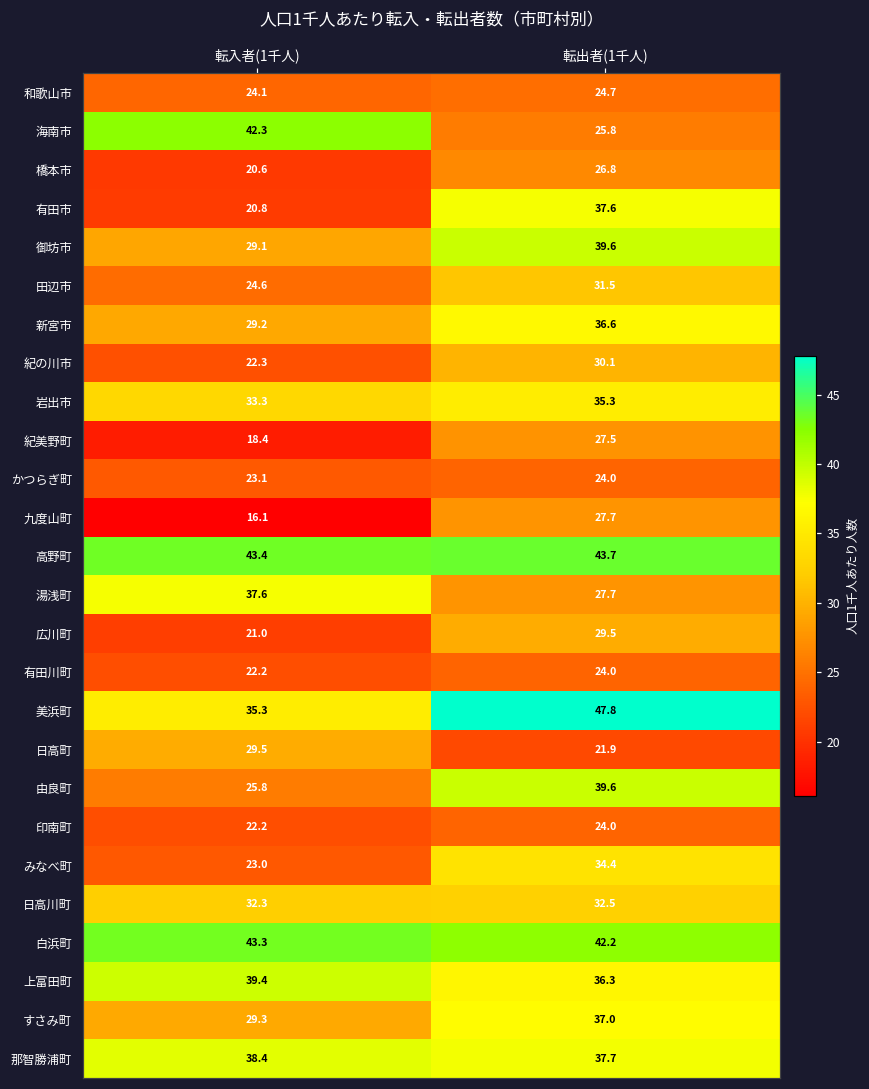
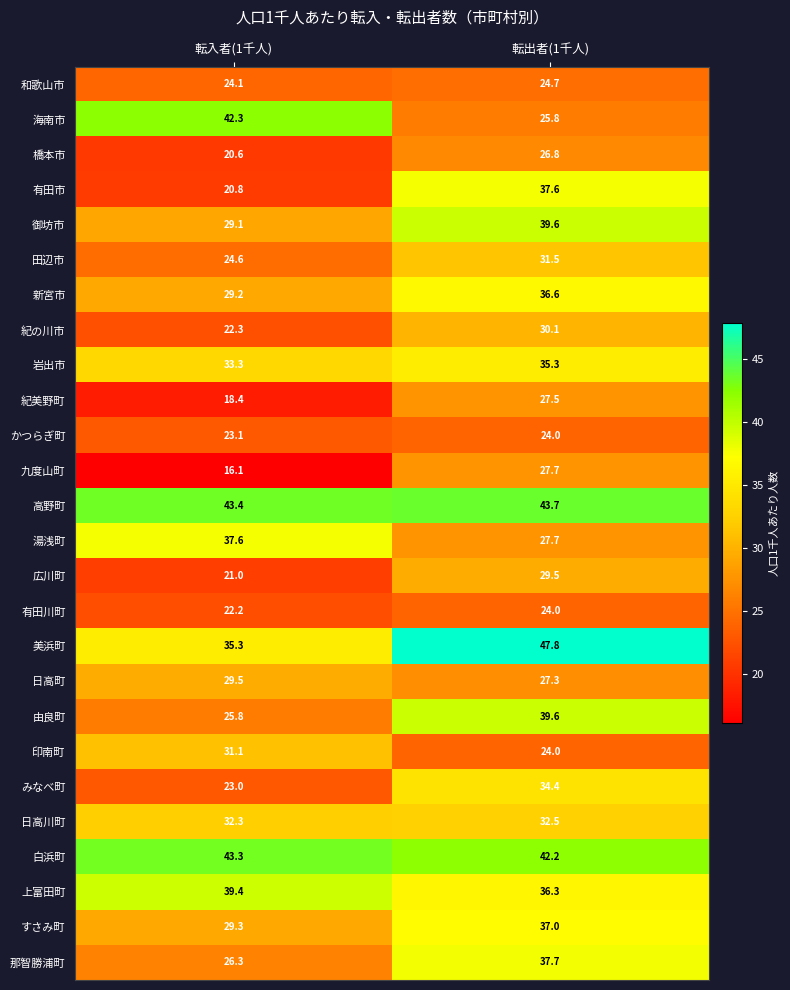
  {
    "和歌山市": {
      "転入者(1千人)": 24.1,
      "転出者(1千人)": 24.7
    },
    "海南市": {
      "転入者(1千人)": 42.3,
      "転出者(1千人)": 25.8
    },
    "橋本市": {
      "転入者(1千人)": 20.6,
      "転出者(1千人)": 26.8
    },
    "有田市": {
      "転入者(1千人)": 20.8,
      "転出者(1千人)": 37.6
    },
    "御坊市": {
      "転入者(1千人)": 29.1,
      "転出者(1千人)": 39.6
    },
    "田辺市": {
      "転入者(1千人)": 24.6,
      "転出者(1千人)": 31.5
    },
    "新宮市": {
      "転入者(1千人)": 29.2,
      "転出者(1千人)": 36.6
    },
    "紀の川市": {
      "転入者(1千人)": 22.3,
      "転出者(1千人)": 30.1
    },
    "岩出市": {
      "転入者(1千人)": 33.3,
      "転出者(1千人)": 35.3
    },
    "紀美野町": {
      "転入者(1千人)": 18.4,
      "転出者(1千人)": 27.5
    },
    "かつらぎ町": {
      "転入者(1千人)": 23.1,
      "転出者(1千人)": 24.0
    },
    "九度山町": {
      "転入者(1千人)": 16.1,
      "転出者(1千人)": 27.7
    },
    "高野町": {
      "転入者(1千人)": 43.4,
      "転出者(1千人)": 43.7
    },
    "湯浅町": {
      "転入者(1千人)": 37.6,
      "転出者(1千人)": 27.7
    },
    "広川町": {
      "転入者(1千人)": 21.0,
      "転出者(1千人)": 29.5
    },
    "有田川町": {
      "転入者(1千人)": 22.2,
      "転出者(1千人)": 24.0
    },
    "美浜町": {
      "転入者(1千人)": 35.3,
      "転出者(1千人)": 47.8
    },
    "日高町": {
      "転入者(1千人)": 29.5,
-     "転出者(1千人)": 21.9
+     "転出者(1千人)": 27.3
    },
    "由良町": {
      "転入者(1千人)": 25.8,
      "転出者(1千人)": 39.6
    },
    "印南町": {
-     "転入者(1千人)": 22.2,
+     "転入者(1千人)": 31.1,
      "転出者(1千人)": 24.0
    },
    "みなべ町": {
      "転入者(1千人)": 23.0,
      "転出者(1千人)": 34.4
    },
    "日高川町": {
      "転入者(1千人)": 32.3,
      "転出者(1千人)": 32.5
    },
    "白浜町": {
      "転入者(1千人)": 43.3,
      "転出者(1千人)": 42.2
    },
    "上富田町": {
      "転入者(1千人)": 39.4,
      "転出者(1千人)": 36.3
    },
    "すさみ町": {
      "転入者(1千人)": 29.3,
      "転出者(1千人)": 37.0
    },
    "那智勝浦町": {
-     "転入者(1千人)": 38.4,
+     "転入者(1千人)": 26.3,
      "転出者(1千人)": 37.7
    }
  }
